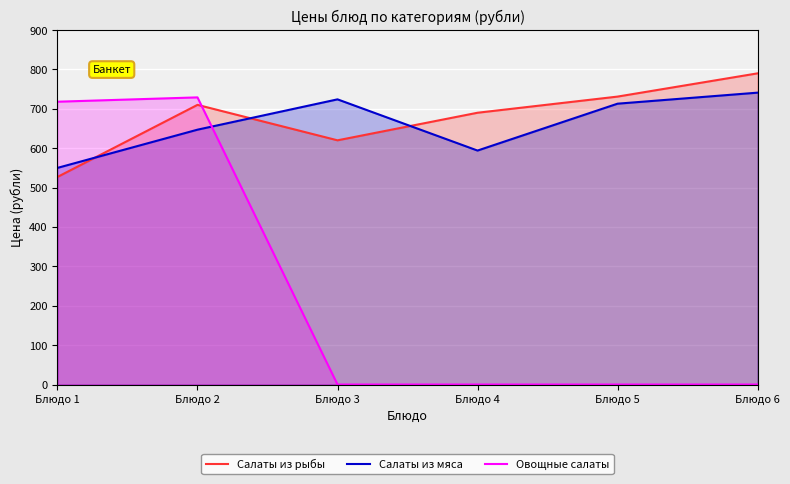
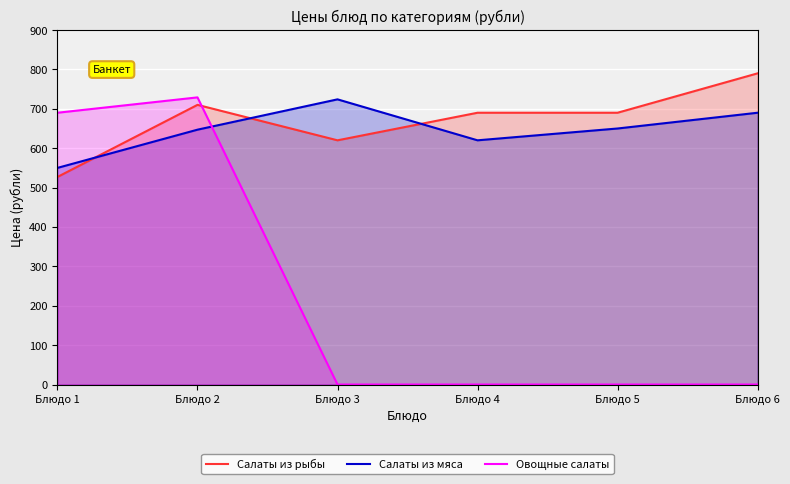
  {
    "Салаты из рыбы": {
      "Блюдо 1": 530,
      "Блюдо 2": 710,
      "Блюдо 3": 620,
      "Блюдо 4": 690,
-     "Блюдо 5": 730,
+     "Блюдо 5": 690,
      "Блюдо 6": 790
    },
    "Салаты из мяса": {
      "Блюдо 1": 550,
      "Блюдо 2": 650,
      "Блюдо 3": 720,
-     "Блюдо 4": 590,
-     "Блюдо 5": 710,
-     "Блюдо 6": 740
+     "Блюдо 4": 620,
+     "Блюдо 5": 650,
+     "Блюдо 6": 690
    },
    "Овощные салаты": {
-     "Блюдо 1": 720,
+     "Блюдо 1": 690,
      "Блюдо 2": 730,
      "Блюдо 3": 0,
      "Блюдо 4": 0,
      "Блюдо 5": 0,
      "Блюдо 6": 0
    }
  }
